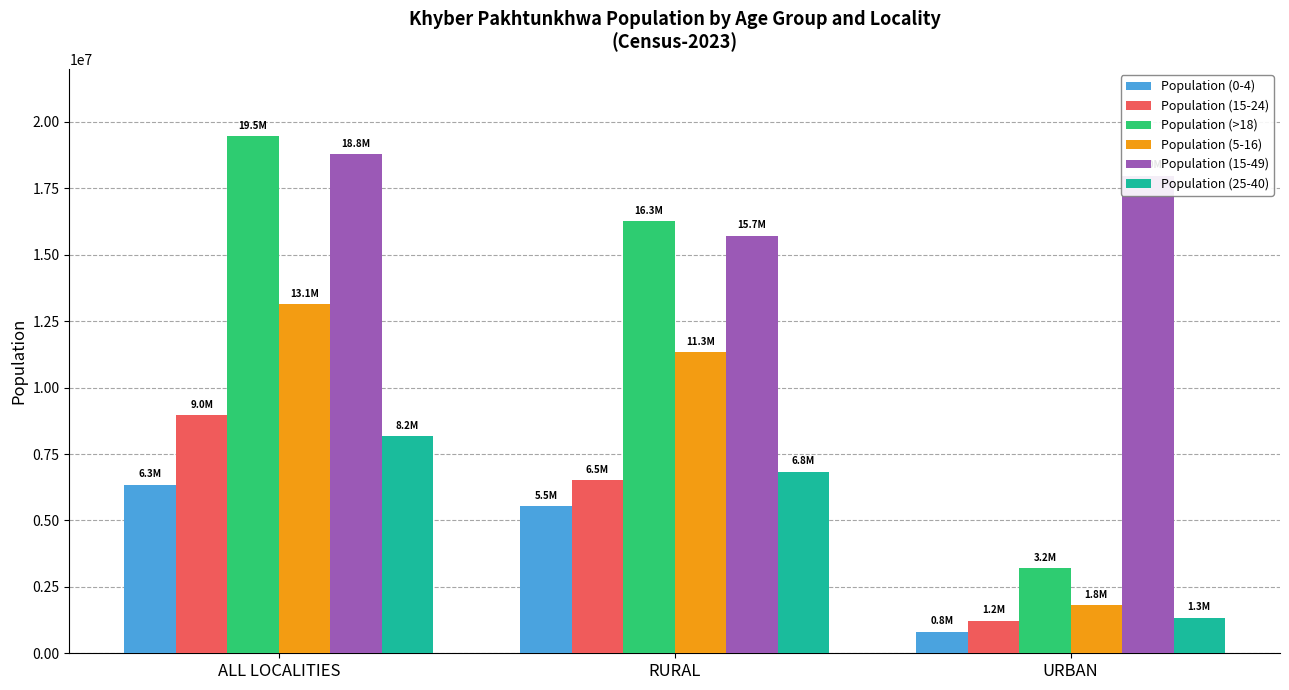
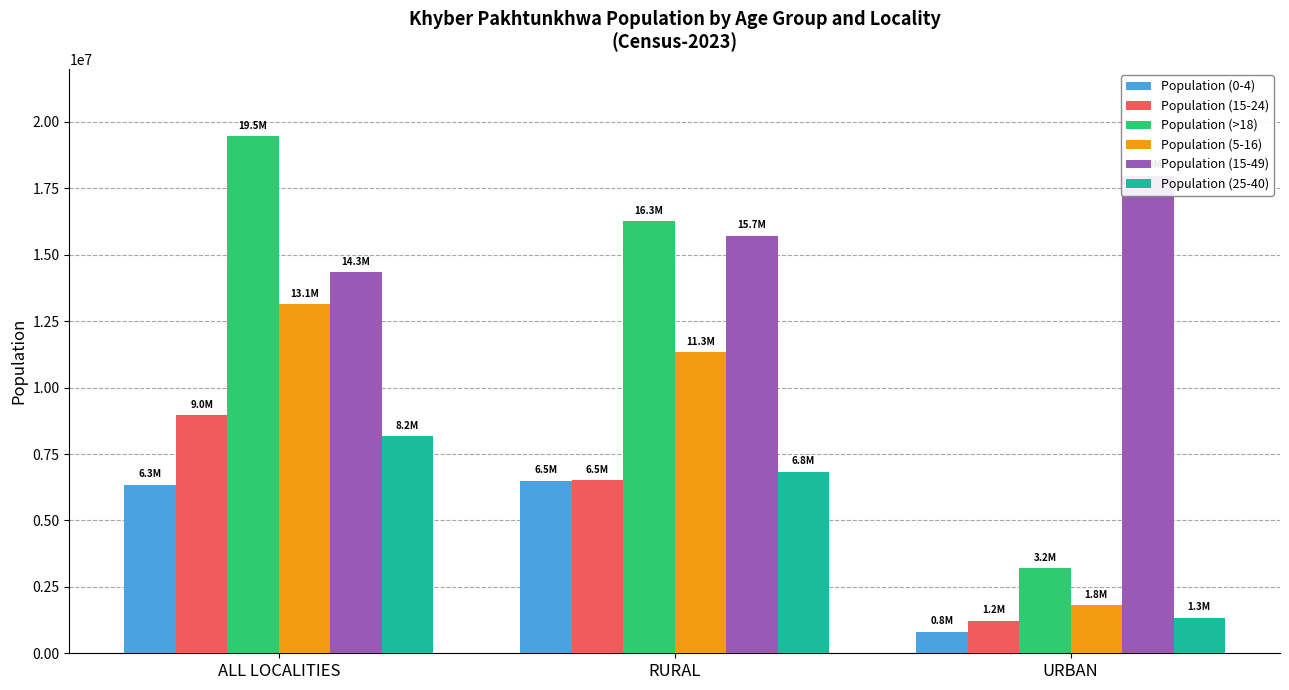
  {
    "Population (0-4)": {
      "ALL LOCALITIES": "6.3M",
-     "RURAL": "5.5M",
+     "RURAL": "6.5M",
      "URBAN": "0.8M"
    },
    "Population (15-24)": {
      "ALL LOCALITIES": "9.0M",
      "RURAL": "6.5M",
      "URBAN": "1.2M"
    },
    "Population (5-16)": {
      "ALL LOCALITIES": "13.1M",
      "RURAL": "11.3M",
      "URBAN": "1.8M"
    },
    "Population (15-49)": {
-     "ALL LOCALITIES": "18.8M",
+     "ALL LOCALITIES": "14.3M",
      "RURAL": "15.7M"
    }
  }
